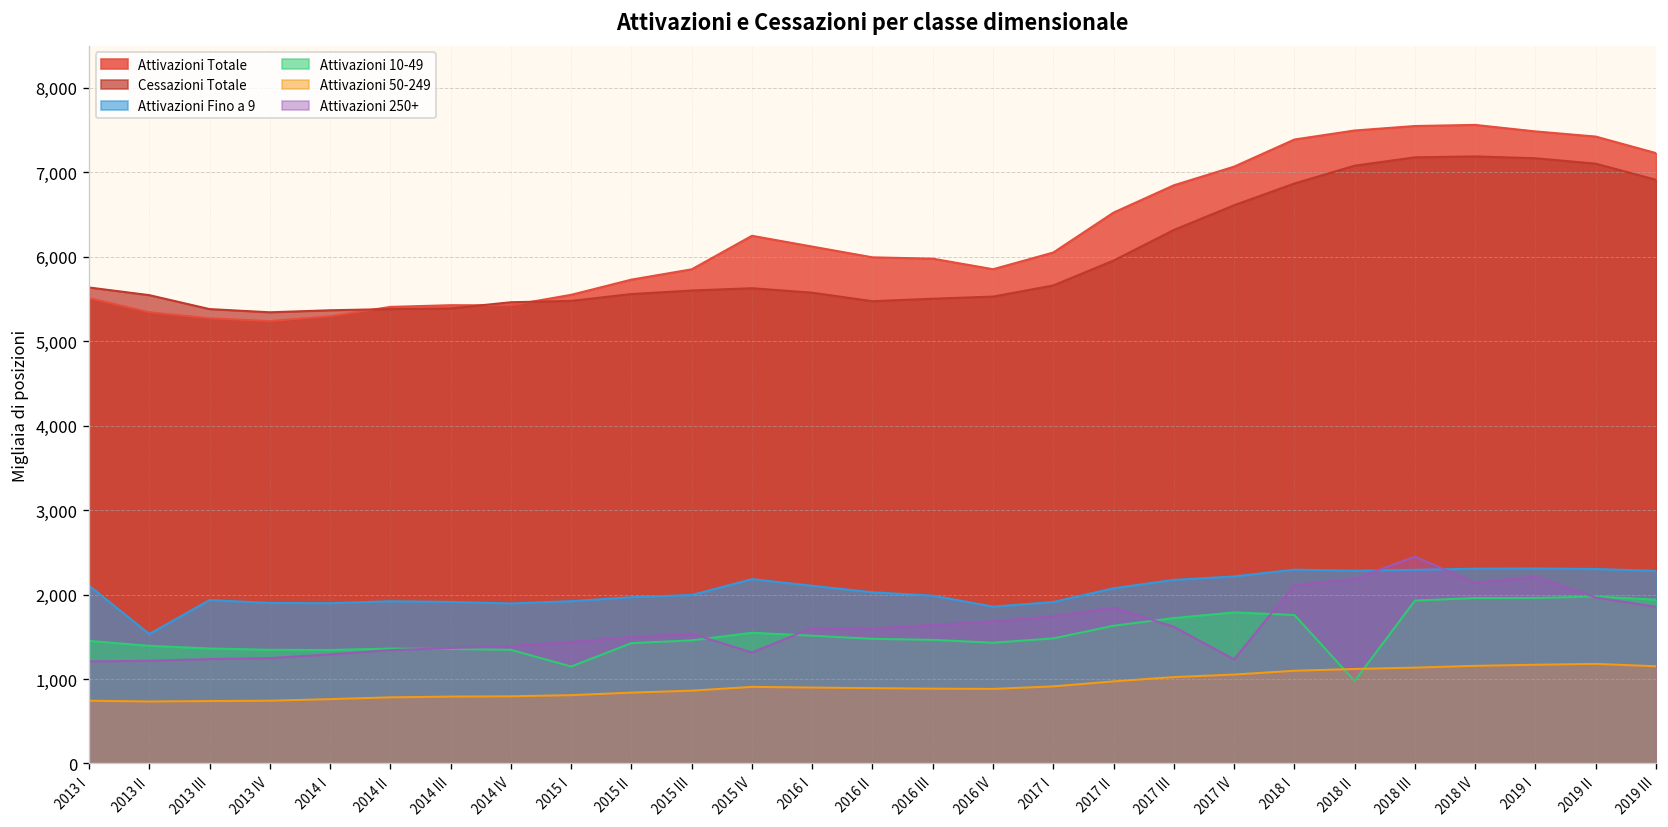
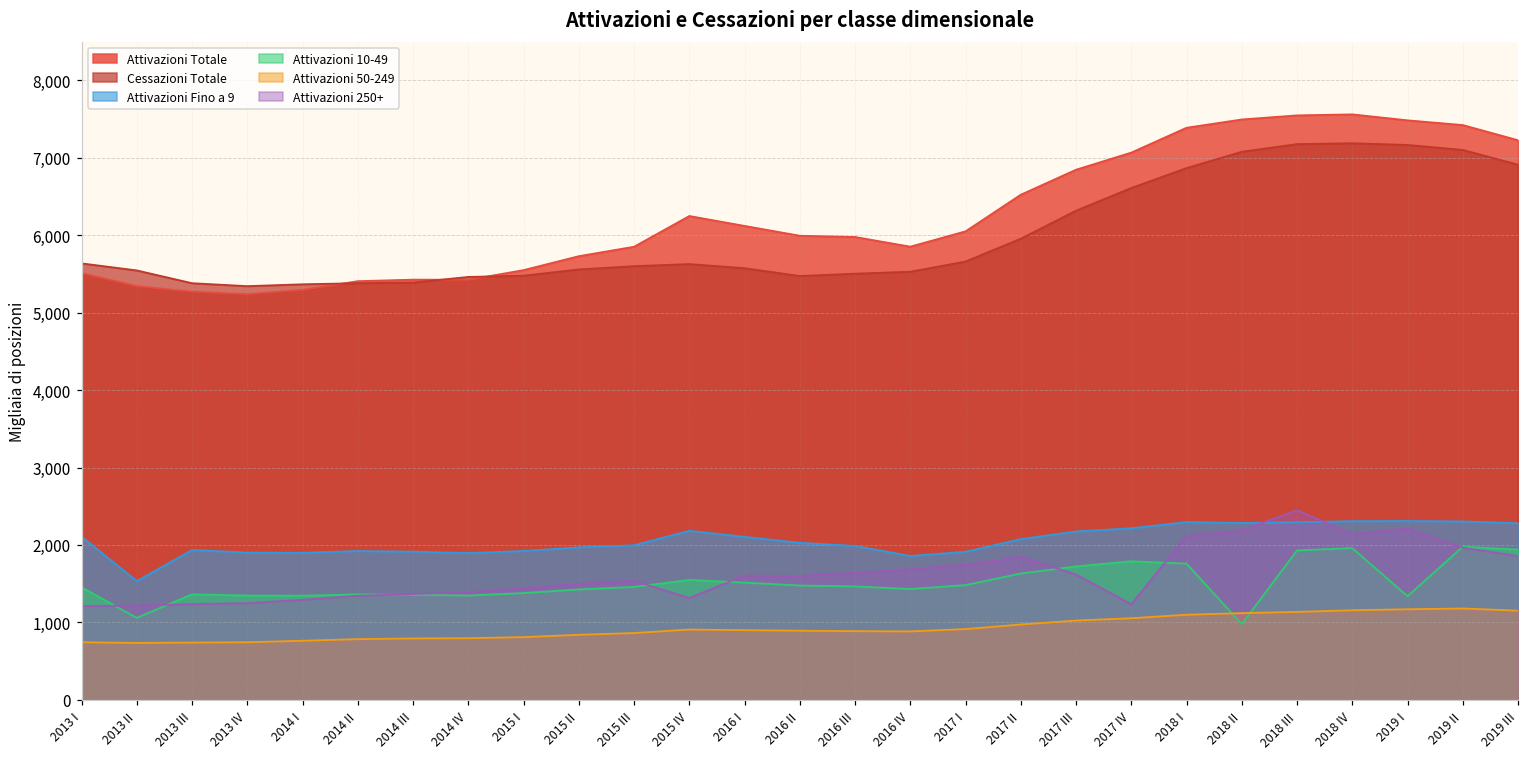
  {
    "Attivazioni Fino a 9": {
      "2013 I": "2,100",
      "2013 II": "1,500",
      "2013 III": "1,900",
      "2013 IV": "1,900",
      "2014 I": "1,900",
      "2014 II": "1,900",
      "2014 III": "1,900",
      "2014 IV": "1,900",
      "2015 I": "1,900",
      "2015 II": "2,000",
      "2015 III": "2,000",
      "2015 IV": "2,200",
      "2016 I": "2,100",
      "2016 II": "2,000",
      "2016 III": "2,000",
      "2016 IV": "1,900",
      "2017 I": "1,900",
      "2017 II": "2,100",
      "2017 III": "2,200",
      "2017 IV": "2,200",
      "2018 I": "2,300",
      "2018 II": "2,300",
      "2018 III": "2,300",
      "2018 IV": "2,300",
      "2019 I": "2,300",
      "2019 II": "2,300",
      "2019 III": "2,300"
    },
    "Attivazioni 10-49": {
      "2013 I": "1,500",
-     "2013 II": "1,400",
+     "2013 II": "1,100",
      "2013 III": "1,400",
      "2013 IV": "1,300",
      "2014 I": "1,300",
      "2014 IV": "1,300",
-     "2015 I": "1,100",
+     "2015 I": "1,400",
      "2015 II": "1,400",
      "2015 III": "1,500",
      "2015 IV": "1,500",
      "2016 I": "1,500",
      "2016 II": "1,500",
      "2016 III": "1,500",
      "2016 IV": "1,400",
      "2017 I": "1,500",
      "2017 II": "1,600",
      "2017 III": "1,700",
      "2017 IV": "1,800",
      "2018 I": "1,800",
      "2018 II": "1,000",
      "2018 III": "1,900",
      "2018 IV": "2,000",
-     "2019 I": "2,000",
+     "2019 I": "1,300",
      "2019 III": "1,900"
    },
    "Attivazioni 50-249": {
      "2013 I": "700",
      "2013 II": "700",
      "2013 III": "700",
      "2013 IV": "700",
      "2014 I": "800",
      "2014 II": "800",
      "2014 III": "800",
      "2014 IV": "800",
      "2015 I": "800",
      "2015 II": "800",
      "2015 III": "900",
      "2015 IV": "900",
      "2016 I": "900",
      "2016 II": "900",
      "2016 III": "900",
      "2016 IV": "900",
      "2017 I": "900",
      "2017 II": "1,000",
      "2017 III": "1,000",
      "2017 IV": "1,100",
      "2018 I": "1,100",
      "2018 II": "1,100",
      "2018 III": "1,100",
      "2018 IV": "1,200",
      "2019 I": "1,200",
      "2019 II": "1,200",
      "2019 III": "1,200"
    },
    "Attivazioni 250+": {
      "2013 I": "1,200",
      "2013 II": "1,200",
      "2013 III": "1,200",
      "2013 IV": "1,200",
      "2014 I": "1,300",
      "2014 IV": "1,400",
      "2015 I": "1,400",
      "2015 II": "1,500",
      "2015 III": "1,500",
      "2015 IV": "1,300",
      "2016 I": "1,600",
      "2016 II": "1,600",
      "2016 III": "1,600",
      "2016 IV": "1,700",
      "2017 I": "1,700",
      "2017 II": "1,800",
      "2017 III": "1,600",
      "2017 IV": "1,200",
      "2018 I": "2,100",
      "2018 II": "2,200",
      "2018 III": "2,400",
      "2018 IV": "2,100",
      "2019 I": "2,200",
      "2019 III": "1,900"
    }
  }
